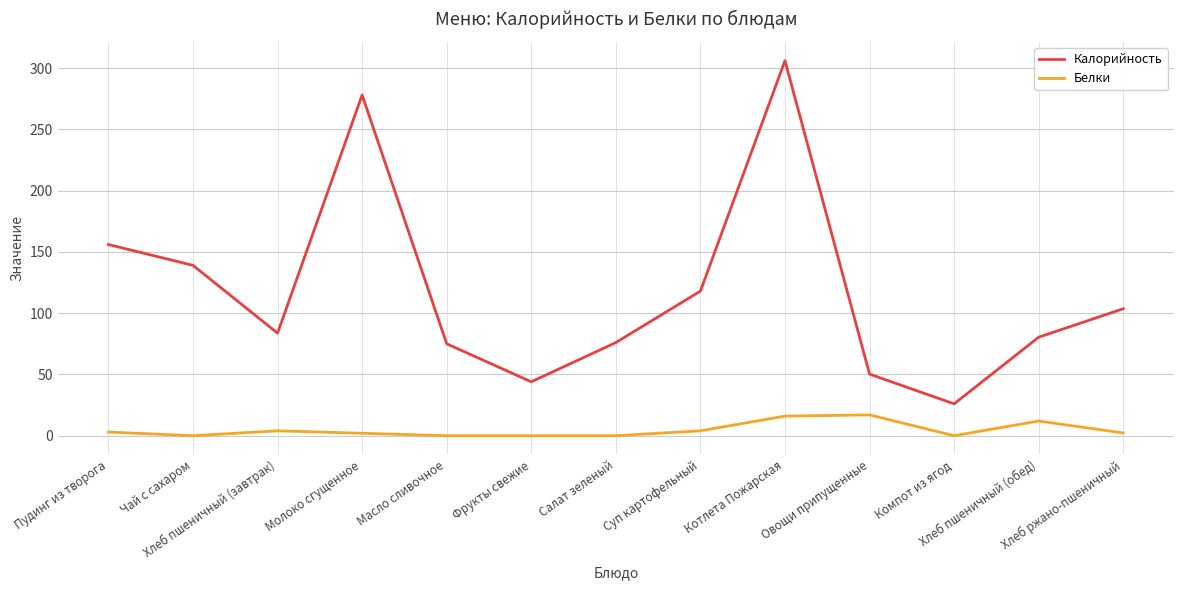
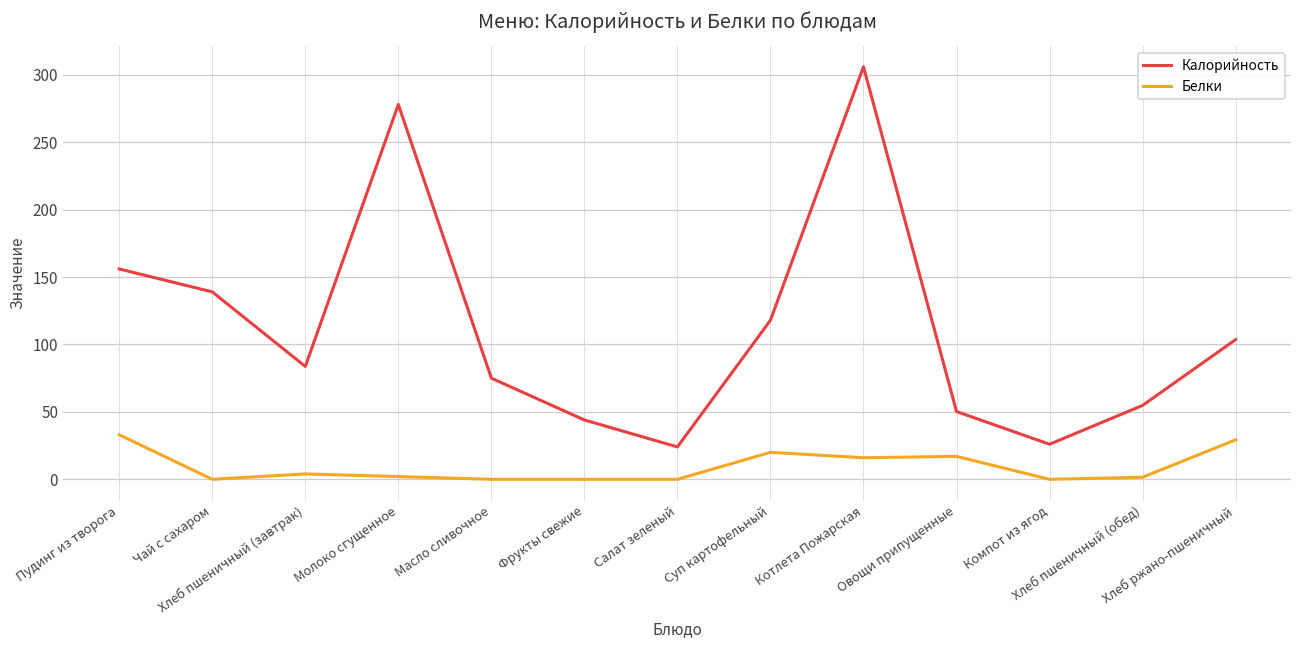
  {
    "Калорийность": {
      "Пудинг из творога": 156,
      "Чай с сахаром": 139,
      "Хлеб пшеничный (завтрак)": 84,
      "Молоко сгущенное": 278,
      "Масло сливочное": 75,
      "Фрукты свежие": 44,
-     "Салат зеленый": 76,
+     "Салат зеленый": 24,
      "Суп картофельный": 118,
      "Котлета Пожарская": 306,
      "Овощи припущенные": 50,
      "Компот из ягод": 26,
-     "Хлеб пшеничный (обед)": 80,
+     "Хлеб пшеничный (обед)": 55,
      "Хлеб ржано-пшеничный": 104
    },
    "Белки": {
-     "Пудинг из творога": 3,
+     "Пудинг из творога": 33,
      "Чай с сахаром": 0,
      "Хлеб пшеничный (завтрак)": 4,
      "Молоко сгущенное": 2,
      "Масло сливочное": 0,
      "Фрукты свежие": 0,
      "Салат зеленый": 0,
-     "Суп картофельный": 4,
+     "Суп картофельный": 20,
      "Котлета Пожарская": 16,
      "Овощи припущенные": 17,
      "Компот из ягод": 0,
-     "Хлеб пшеничный (обед)": 12,
-     "Хлеб ржано-пшеничный": 2
+     "Хлеб пшеничный (обед)": 2,
+     "Хлеб ржано-пшеничный": 29
    }
  }
